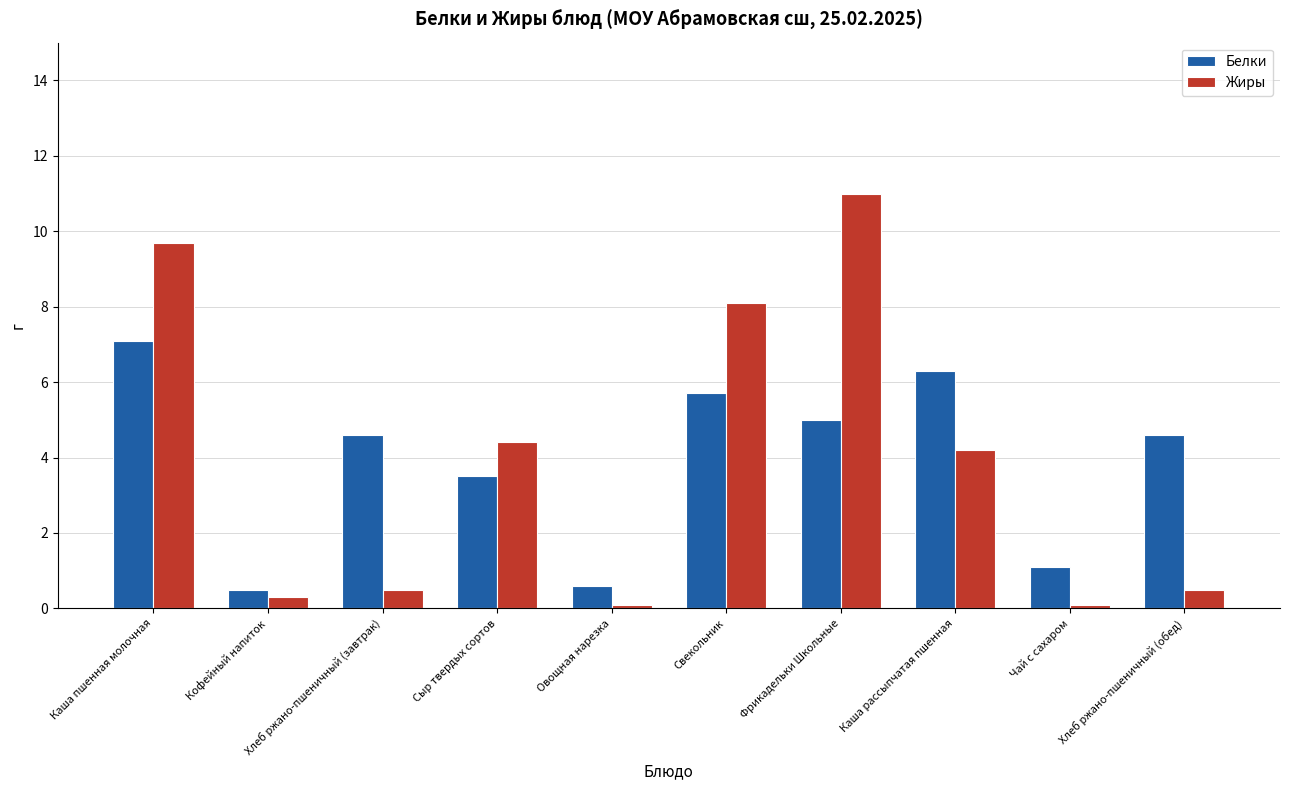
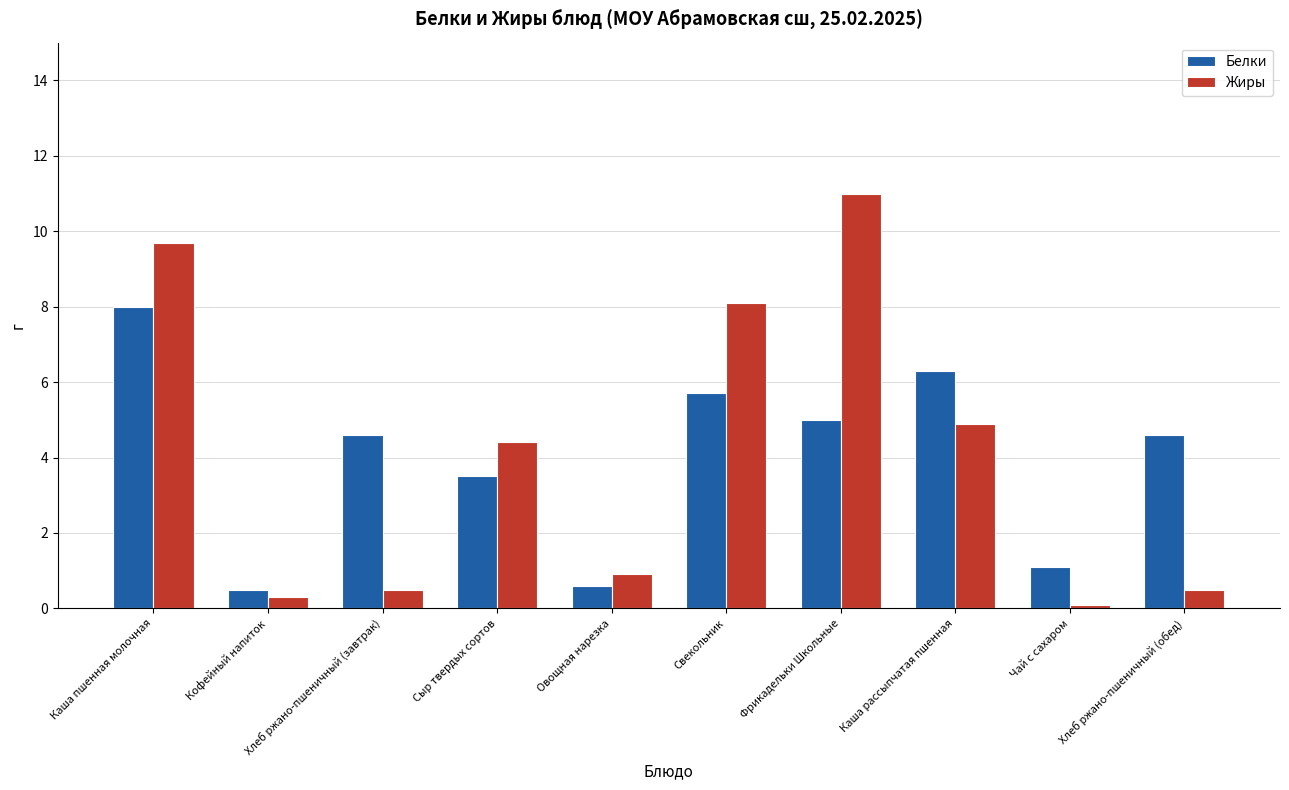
  {
    "Белки": {
-     "Каша пшенная молочная": 7.1,
+     "Каша пшенная молочная": 8.0,
      "Кофейный напиток": 0.5,
      "Хлеб ржано-пшеничный (завтрак)": 4.6,
      "Сыр твердых сортов": 3.5,
      "Овощная нарезка": 0.6,
      "Свекольник": 5.7,
      "Фрикадельки Школьные": 5.0,
      "Каша рассыпчатая пшенная": 6.3,
      "Чай с сахаром": 1.1,
      "Хлеб ржано-пшеничный (обед)": 4.6
    },
    "Жиры": {
      "Каша пшенная молочная": 9.7,
      "Кофейный напиток": 0.3,
      "Хлеб ржано-пшеничный (завтрак)": 0.5,
      "Сыр твердых сортов": 4.4,
-     "Овощная нарезка": 0.1,
+     "Овощная нарезка": 0.9,
      "Свекольник": 8.1,
      "Фрикадельки Школьные": 11.0,
-     "Каша рассыпчатая пшенная": 4.2,
+     "Каша рассыпчатая пшенная": 4.9,
      "Чай с сахаром": 0.1,
      "Хлеб ржано-пшеничный (обед)": 0.5
    }
  }
